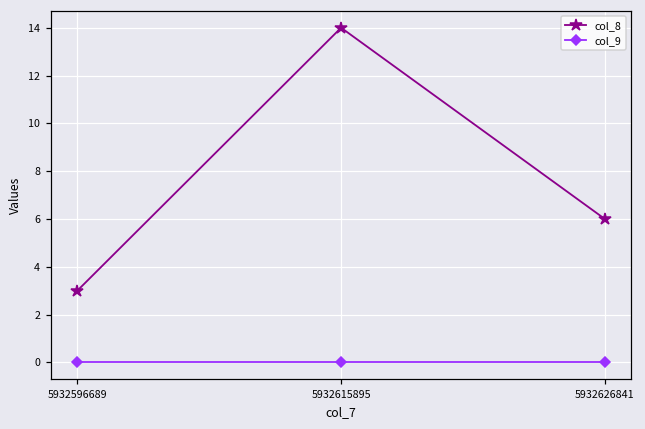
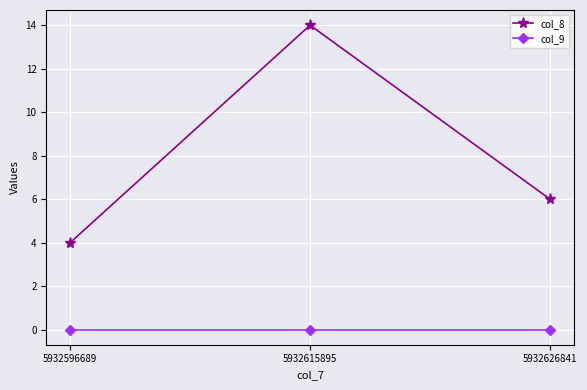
  {
    "col_8": {
-     "5932596689": 3,
+     "5932596689": 4,
      "5932615895": 14,
      "5932626841": 6
    },
    "col_9": {
      "5932596689": 0,
      "5932615895": 0,
      "5932626841": 0
    }
  }
